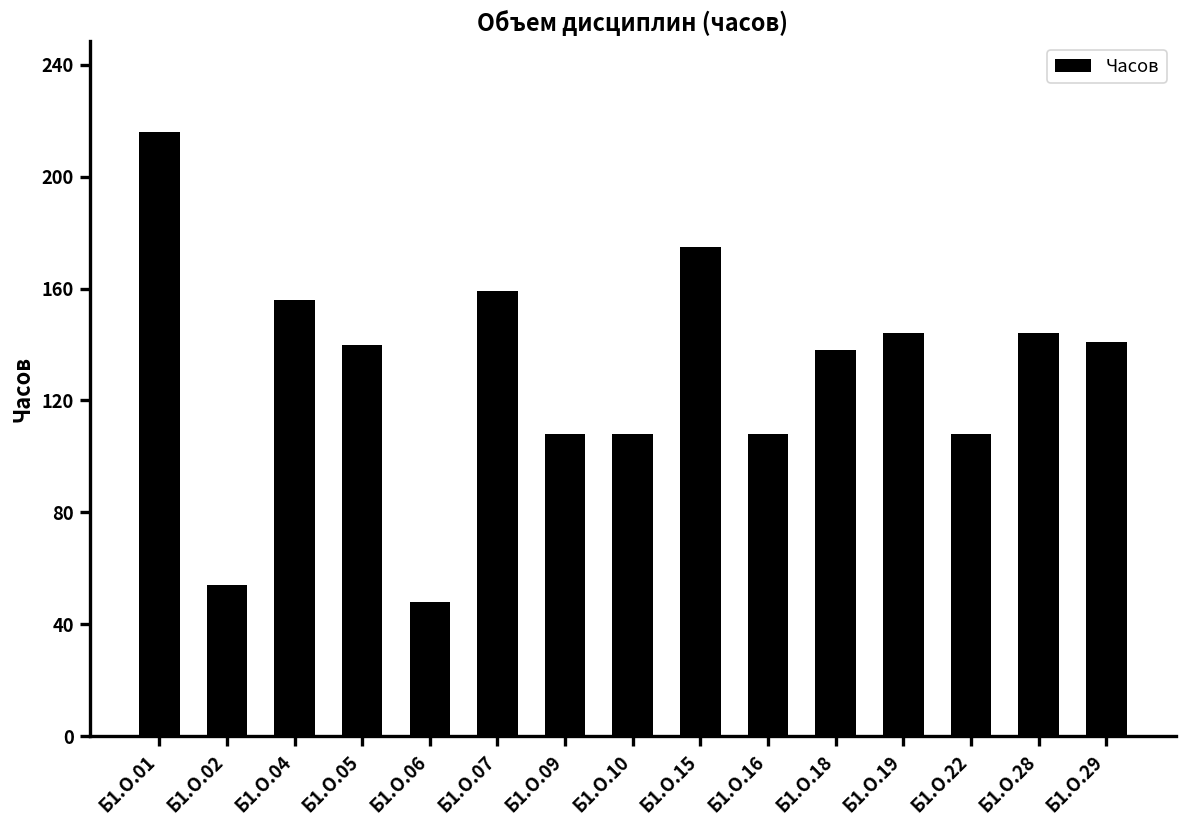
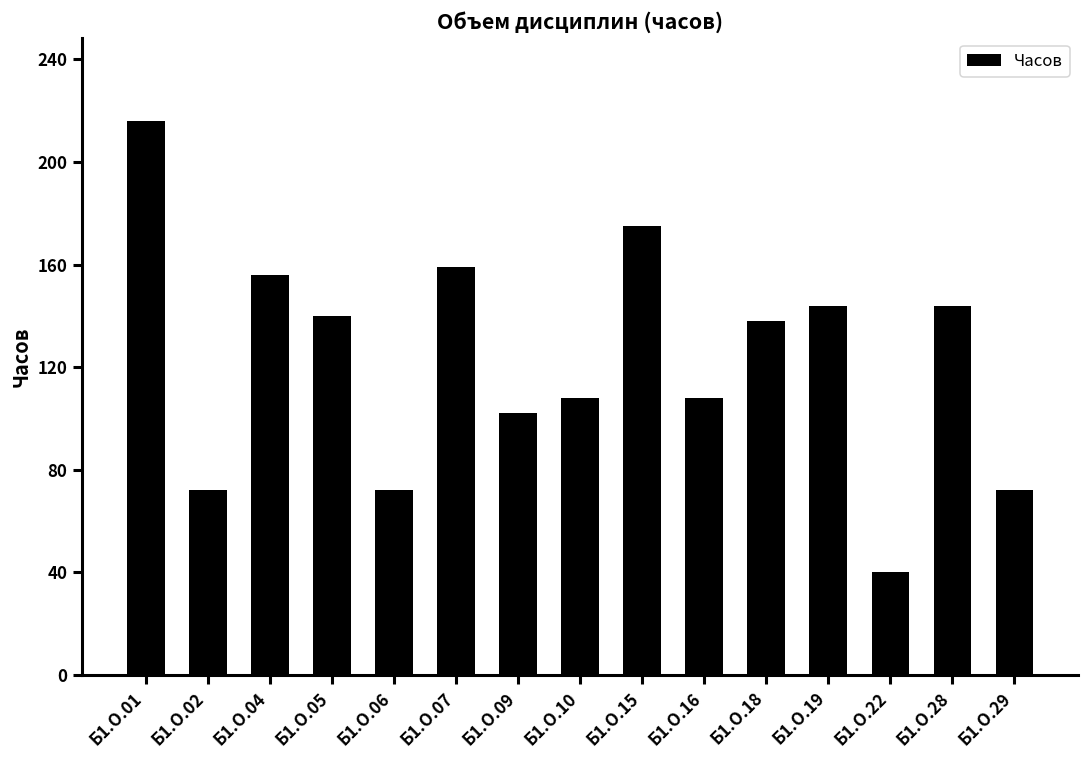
  {
    "Б1.О.01": 216,
-   "Б1.О.02": 54,
+   "Б1.О.02": 72,
    "Б1.О.04": 156,
    "Б1.О.05": 140,
-   "Б1.О.06": 48,
+   "Б1.О.06": 72,
    "Б1.О.07": 159,
-   "Б1.О.09": 108,
+   "Б1.О.09": 102,
    "Б1.О.10": 108,
    "Б1.О.15": 175,
    "Б1.О.16": 108,
    "Б1.О.18": 138,
    "Б1.О.19": 144,
-   "Б1.О.22": 108,
+   "Б1.О.22": 40,
    "Б1.О.28": 144,
-   "Б1.О.29": 141
+   "Б1.О.29": 72
  }
